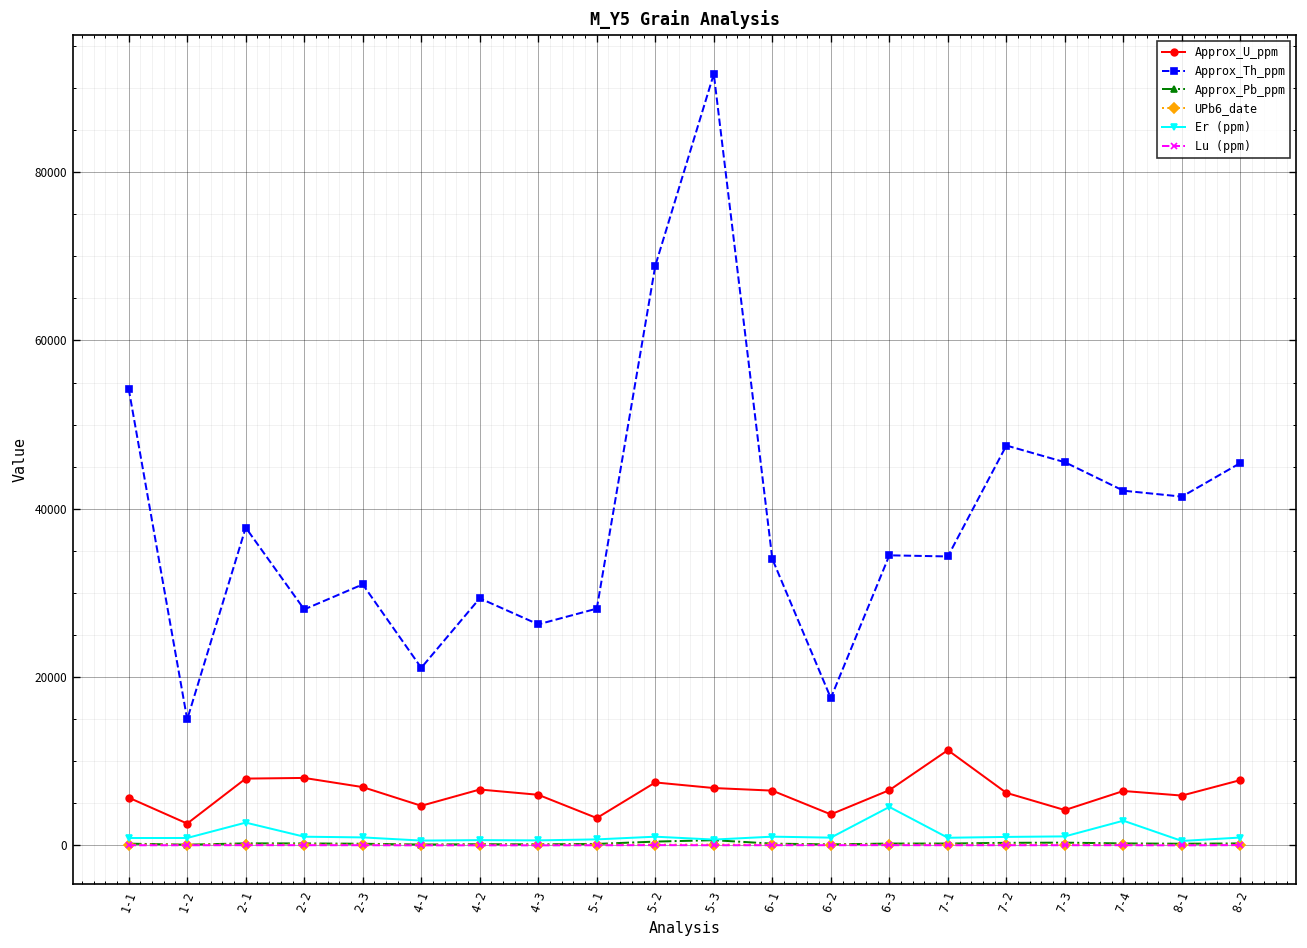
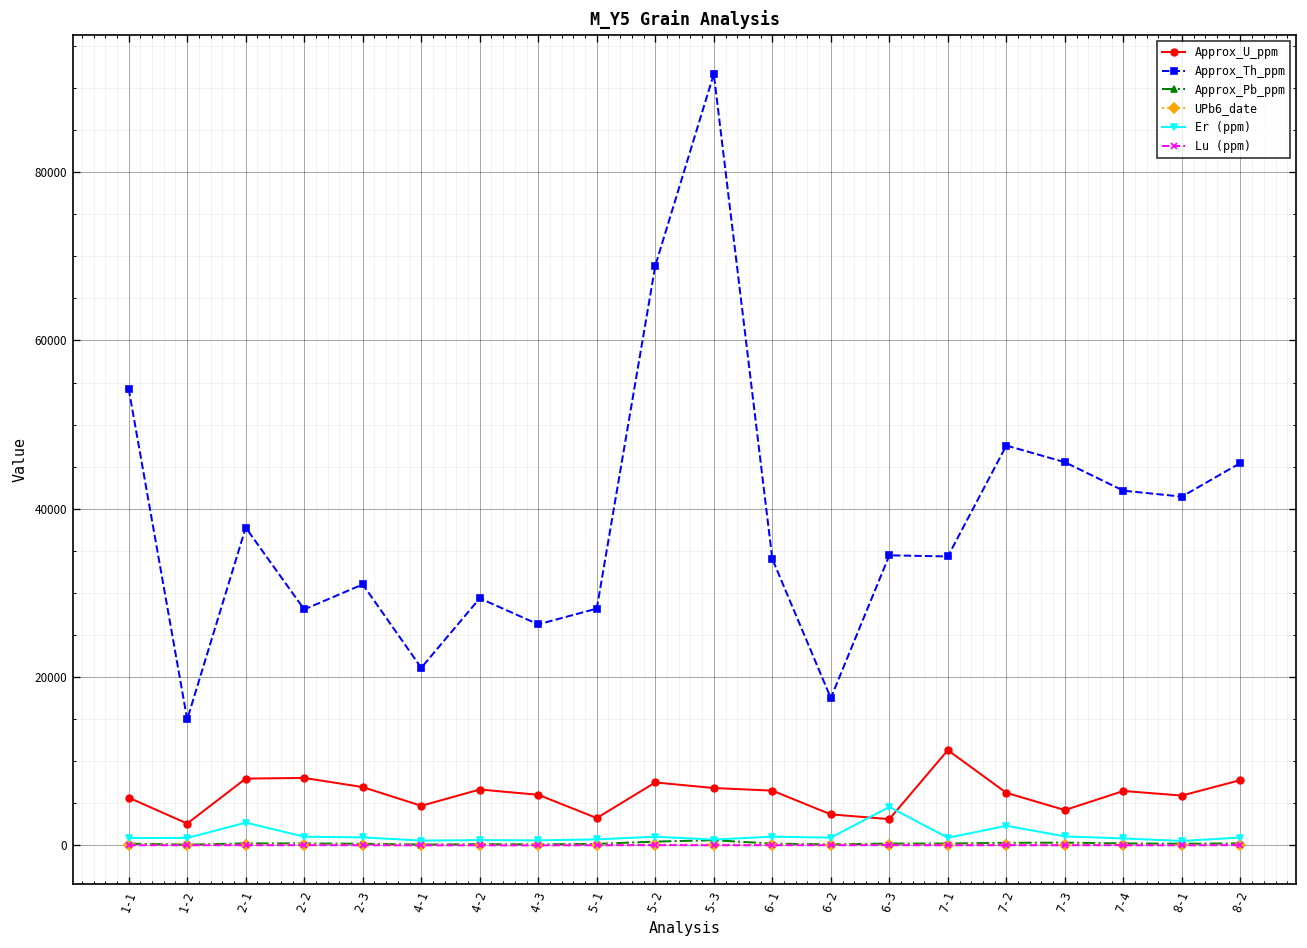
  {
    "Approx_U_ppm": {
      "1-1": 6000,
      "1-2": 3000,
      "2-1": 8000,
      "2-2": 8000,
      "2-3": 7000,
      "4-1": 5000,
      "4-2": 7000,
      "4-3": 6000,
      "5-1": 3000,
      "5-2": 7000,
      "5-3": 7000,
      "6-1": 7000,
      "6-2": 4000,
-     "6-3": 7000,
+     "6-3": 3000,
      "7-1": 11000,
      "7-2": 6000,
      "7-3": 4000,
      "7-4": 6000,
      "8-1": 6000,
      "8-2": 8000
    },
    "Approx_Th_ppm": {
      "1-1": 54000,
      "1-2": 15000,
      "2-1": 38000,
      "2-2": 28000,
      "2-3": 31000,
      "4-1": 21000,
      "4-2": 29000,
      "4-3": 26000,
      "5-1": 28000,
      "5-2": 69000,
      "5-3": 92000,
      "6-1": 34000,
      "6-2": 18000,
      "6-3": 34000,
      "7-1": 34000,
      "7-2": 48000,
      "7-3": 46000,
      "7-4": 42000,
      "8-1": 41000,
      "8-2": 45000
    },
    "Approx_Pb_ppm": {
      "5-2": 0
    },
    "Lu (ppm)": {
      "5-2": 0,
      "5-3": 0
    },
    "Er (ppm)": {
      "1-1": 1000,
      "1-2": 1000,
      "2-1": 3000,
      "2-2": 1000,
      "2-3": 1000,
      "4-1": 1000,
      "4-2": 1000,
      "4-3": 1000,
      "5-1": 1000,
      "5-2": 1000,
      "6-1": 1000,
      "6-2": 1000,
      "6-3": 5000,
      "7-1": 1000,
-     "7-2": 1000,
+     "7-2": 2000,
      "7-3": 1000,
-     "7-4": 3000,
+     "7-4": 1000,
      "8-2": 1000
    }
  }
